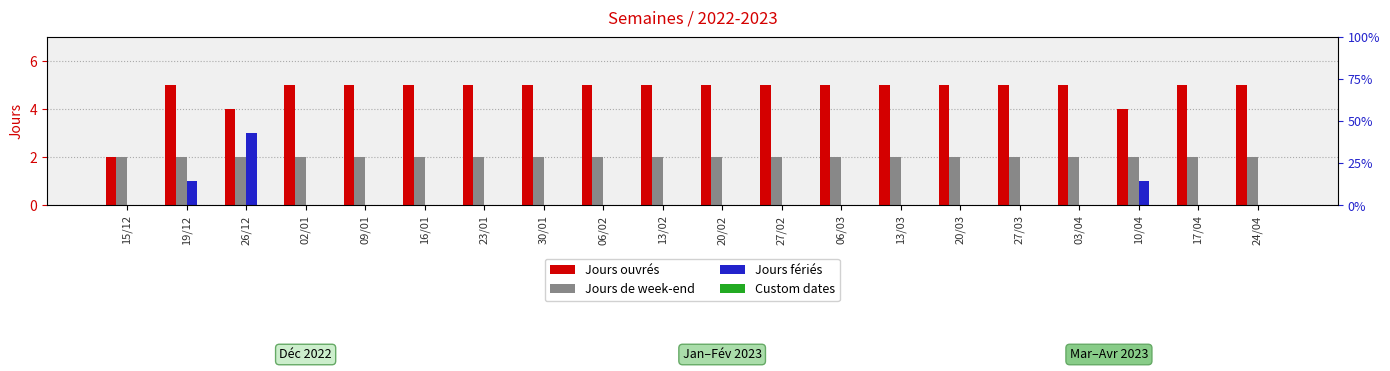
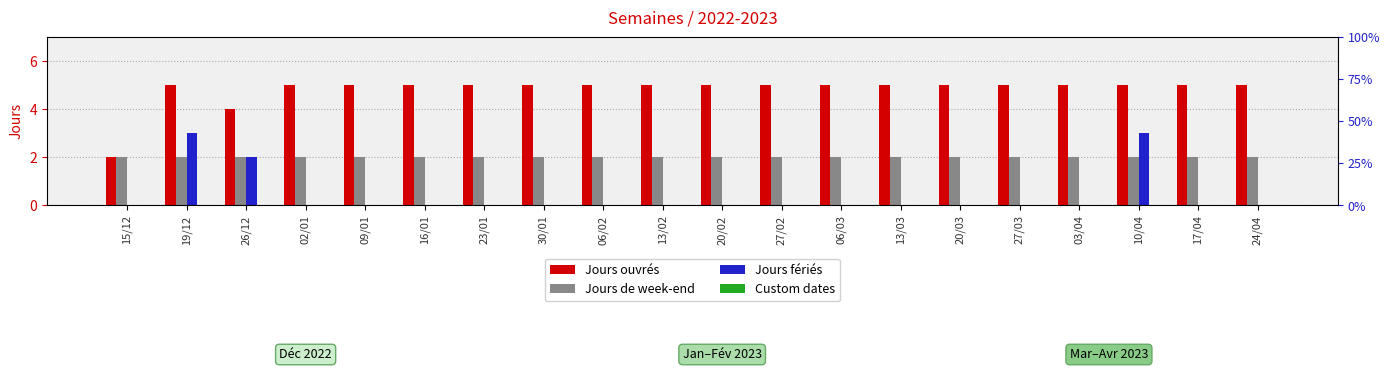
  {
    "Jours ouvrés": {
      "15/12": 2,
      "19/12": 5,
      "26/12": 4,
      "02/01": 5,
      "09/01": 5,
      "16/01": 5,
      "23/01": 5,
      "30/01": 5,
      "06/02": 5,
      "13/02": 5,
      "20/02": 5,
      "27/02": 5,
      "06/03": 5,
      "13/03": 5,
      "20/03": 5,
      "27/03": 5,
      "03/04": 5,
-     "10/04": 4,
+     "10/04": 5,
      "17/04": 5,
      "24/04": 5
    },
    "Jours de week-end": {
      "15/12": 2,
      "19/12": 2,
      "26/12": 2,
      "02/01": 2,
      "09/01": 2,
      "16/01": 2,
      "23/01": 2,
      "30/01": 2,
      "06/02": 2,
      "13/02": 2,
      "20/02": 2,
      "27/02": 2,
      "06/03": 2,
      "13/03": 2,
      "20/03": 2,
      "27/03": 2,
      "03/04": 2,
      "10/04": 2,
      "17/04": 2,
      "24/04": 2
    },
    "Jours fériés": {
      "15/12": 0,
-     "19/12": 1,
-     "26/12": 3,
+     "19/12": 3,
+     "26/12": 2,
      "02/01": 0,
      "09/01": 0,
      "16/01": 0,
      "23/01": 0,
      "30/01": 0,
      "06/02": 0,
      "13/02": 0,
      "20/02": 0,
      "27/02": 0,
      "06/03": 0,
      "13/03": 0,
      "20/03": 0,
      "27/03": 0,
      "03/04": 0,
-     "10/04": 1,
+     "10/04": 3,
      "17/04": 0,
      "24/04": 0
    },
    "Custom dates": {
      "15/12": 0,
      "19/12": 0,
      "26/12": 0,
      "02/01": 0,
      "09/01": 0,
      "16/01": 0,
      "23/01": 0,
      "30/01": 0,
      "06/02": 0,
      "13/02": 0,
      "20/02": 0,
      "27/02": 0,
      "06/03": 0,
      "13/03": 0,
      "20/03": 0,
      "27/03": 0,
      "03/04": 0,
      "10/04": 0,
      "17/04": 0,
      "24/04": 0
    }
  }
